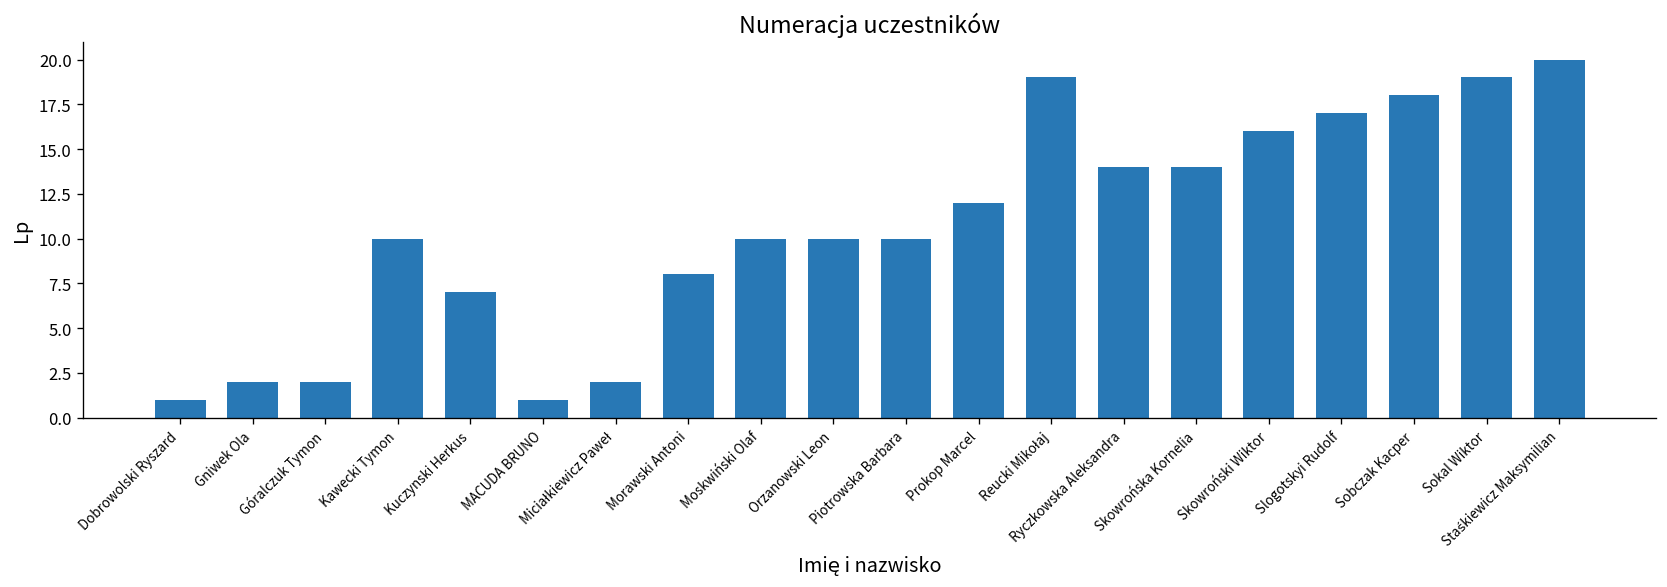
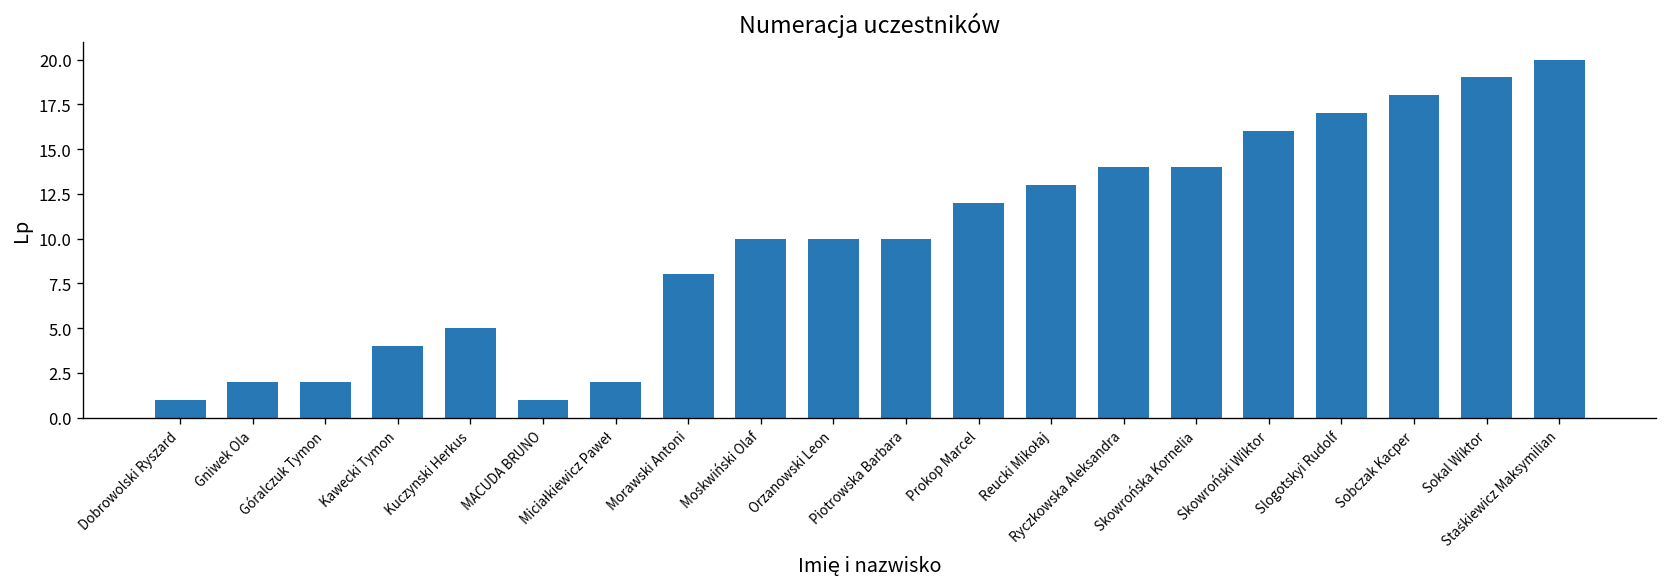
  {
    "Dobrowolski Ryszard": 1,
    "Gniwek Ola": 2,
    "Góralczuk Tymon": 2,
-   "Kawecki Tymon": 10,
-   "Kuczynski Herkus": 7,
+   "Kawecki Tymon": 4,
+   "Kuczynski Herkus": 5,
    "MACUDA BRUNO": 1,
    "Miciałkiewicz Paweł": 2,
    "Morawski Antoni": 8,
    "Moskwiński Olaf": 10,
    "Orzanowski Leon": 10,
    "Piotrowska Barbara": 10,
    "Prokop Marcel": 12,
-   "Reucki Mikołaj": 19,
+   "Reucki Mikołaj": 13,
    "Ryczkowska Aleksandra": 14,
    "Skowrońska Kornelia": 14,
    "Skowroński Wiktor": 16,
    "Slogotskyi Rudolf": 17,
    "Sobczak Kacper": 18,
    "Sokal Wiktor": 19,
    "Staśkiewicz Maksymilian": 20
  }
